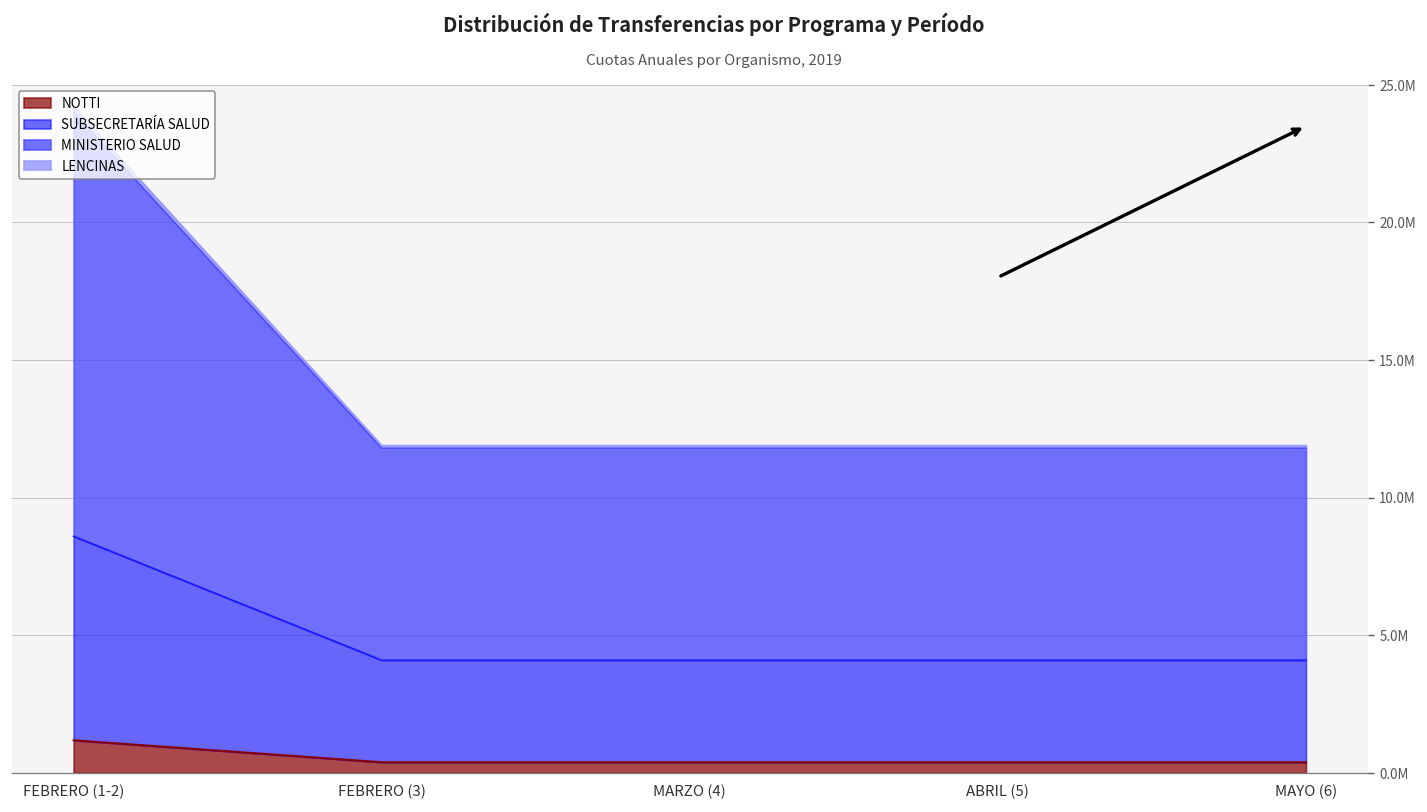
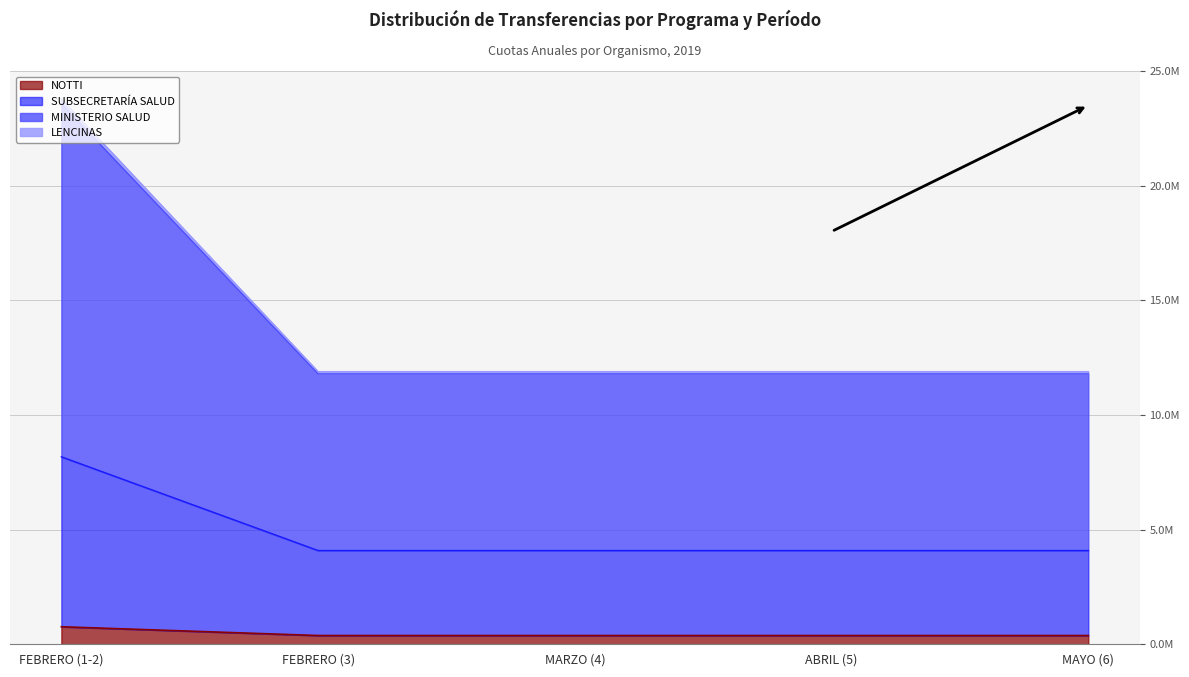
  {
    "NOTTI": {
-     "FEBRERO (1-2)": 1200000,
+     "FEBRERO (1-2)": 800000,
      "FEBRERO (3)": 400000,
      "MARZO (4)": 400000,
      "ABRIL (5)": 400000,
      "MAYO (6)": 400000
    }
  }
